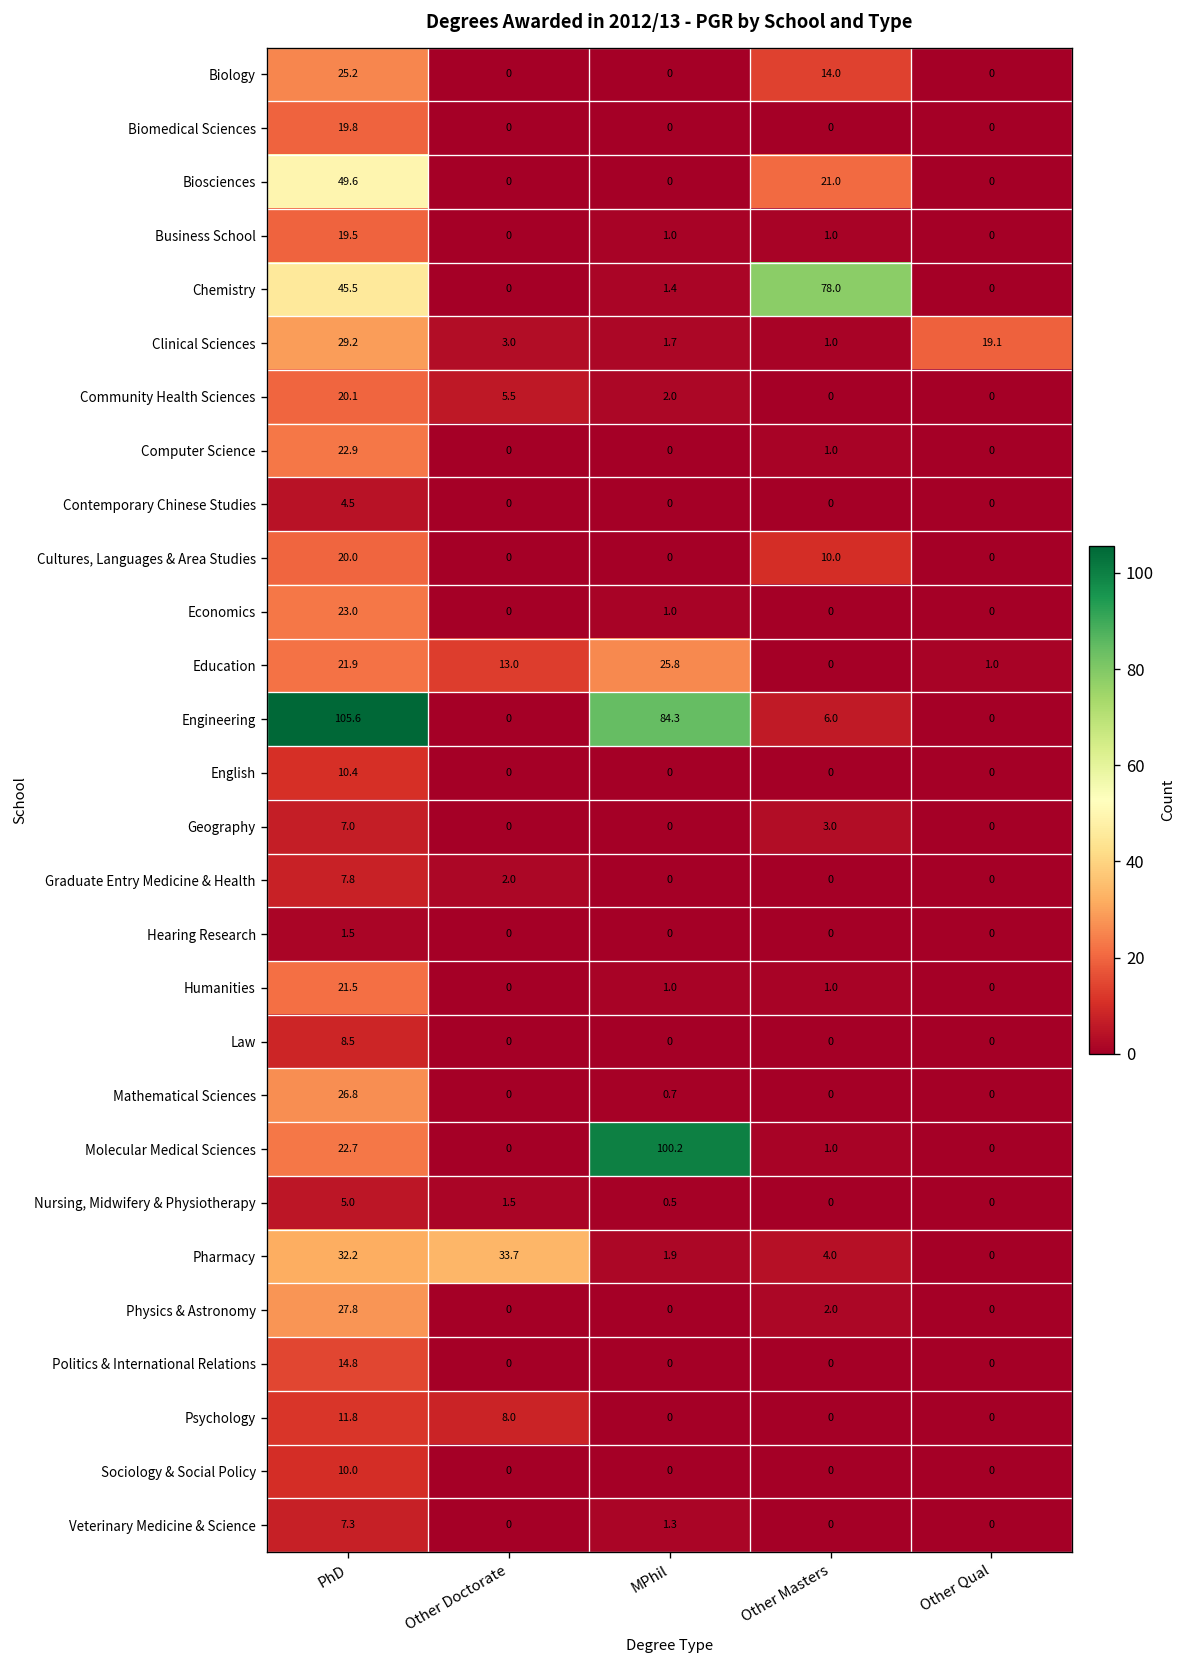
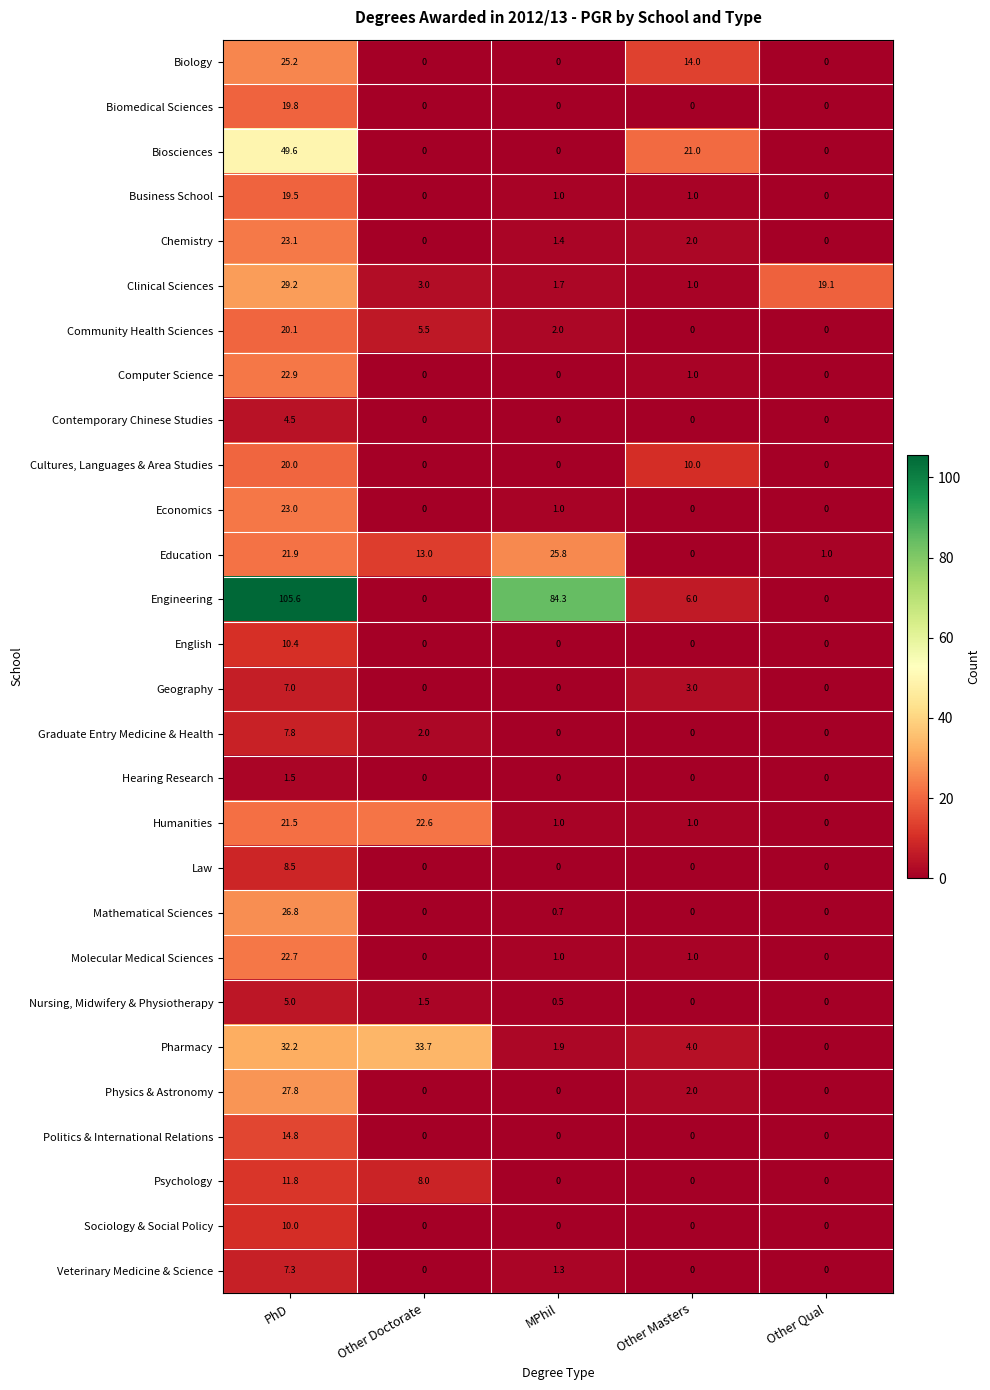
  {
    "Biology": {
      "PhD": 25.2,
      "Other Doctorate": 0,
      "MPhil": 0,
      "Other Masters": 14.0,
      "Other Qual": 0
    },
    "Biomedical Sciences": {
      "PhD": 19.8,
      "Other Doctorate": 0,
      "MPhil": 0,
      "Other Masters": 0,
      "Other Qual": 0
    },
    "Biosciences": {
      "PhD": 49.6,
      "Other Doctorate": 0,
      "MPhil": 0,
      "Other Masters": 21.0,
      "Other Qual": 0
    },
    "Business School": {
      "PhD": 19.5,
      "Other Doctorate": 0,
      "MPhil": 1.0,
      "Other Masters": 1.0,
      "Other Qual": 0
    },
    "Chemistry": {
-     "PhD": 45.5,
+     "PhD": 23.1,
      "Other Doctorate": 0,
      "MPhil": 1.4,
-     "Other Masters": 78.0,
+     "Other Masters": 2.0,
      "Other Qual": 0
    },
    "Clinical Sciences": {
      "PhD": 29.2,
      "Other Doctorate": 3.0,
      "MPhil": 1.7,
      "Other Masters": 1.0,
      "Other Qual": 19.1
    },
    "Community Health Sciences": {
      "PhD": 20.1,
      "Other Doctorate": 5.5,
      "MPhil": 2.0,
      "Other Masters": 0,
      "Other Qual": 0
    },
    "Computer Science": {
      "PhD": 22.9,
      "Other Doctorate": 0,
      "MPhil": 0,
      "Other Masters": 1.0,
      "Other Qual": 0
    },
    "Contemporary Chinese Studies": {
      "PhD": 4.5,
      "Other Doctorate": 0,
      "MPhil": 0,
      "Other Masters": 0,
      "Other Qual": 0
    },
    "Cultures, Languages & Area Studies": {
      "PhD": 20.0,
      "Other Doctorate": 0,
      "MPhil": 0,
      "Other Masters": 10.0,
      "Other Qual": 0
    },
    "Economics": {
      "PhD": 23.0,
      "Other Doctorate": 0,
      "MPhil": 1.0,
      "Other Masters": 0,
      "Other Qual": 0
    },
    "Education": {
      "PhD": 21.9,
      "Other Doctorate": 13.0,
      "MPhil": 25.8,
      "Other Masters": 0,
      "Other Qual": 1.0
    },
    "Engineering": {
      "PhD": 105.6,
      "Other Doctorate": 0,
      "MPhil": 84.3,
      "Other Masters": 6.0,
      "Other Qual": 0
    },
    "English": {
      "PhD": 10.4,
      "Other Doctorate": 0,
      "MPhil": 0,
      "Other Masters": 0,
      "Other Qual": 0
    },
    "Geography": {
      "PhD": 7.0,
      "Other Doctorate": 0,
      "MPhil": 0,
      "Other Masters": 3.0,
      "Other Qual": 0
    },
    "Graduate Entry Medicine & Health": {
      "PhD": 7.8,
      "Other Doctorate": 2.0,
      "MPhil": 0,
      "Other Masters": 0,
      "Other Qual": 0
    },
    "Hearing Research": {
      "PhD": 1.5,
      "Other Doctorate": 0,
      "MPhil": 0,
      "Other Masters": 0,
      "Other Qual": 0
    },
    "Humanities": {
      "PhD": 21.5,
-     "Other Doctorate": 0,
+     "Other Doctorate": 22.6,
      "MPhil": 1.0,
      "Other Masters": 1.0,
      "Other Qual": 0
    },
    "Law": {
      "PhD": 8.5,
      "Other Doctorate": 0,
      "MPhil": 0,
      "Other Masters": 0,
      "Other Qual": 0
    },
    "Mathematical Sciences": {
      "PhD": 26.8,
      "Other Doctorate": 0,
      "MPhil": 0.7,
      "Other Masters": 0,
      "Other Qual": 0
    },
    "Molecular Medical Sciences": {
      "PhD": 22.7,
      "Other Doctorate": 0,
-     "MPhil": 100.2,
+     "MPhil": 1.0,
      "Other Masters": 1.0,
      "Other Qual": 0
    },
    "Nursing, Midwifery & Physiotherapy": {
      "PhD": 5.0,
      "Other Doctorate": 1.5,
      "MPhil": 0.5,
      "Other Masters": 0,
      "Other Qual": 0
    },
    "Pharmacy": {
      "PhD": 32.2,
      "Other Doctorate": 33.7,
      "MPhil": 1.9,
      "Other Masters": 4.0,
      "Other Qual": 0
    },
    "Physics & Astronomy": {
      "PhD": 27.8,
      "Other Doctorate": 0,
      "MPhil": 0,
      "Other Masters": 2.0,
      "Other Qual": 0
    },
    "Politics & International Relations": {
      "PhD": 14.8,
      "Other Doctorate": 0,
      "MPhil": 0,
      "Other Masters": 0,
      "Other Qual": 0
    },
    "Psychology": {
      "PhD": 11.8,
      "Other Doctorate": 8.0,
      "MPhil": 0,
      "Other Masters": 0,
      "Other Qual": 0
    },
    "Sociology & Social Policy": {
      "PhD": 10.0,
      "Other Doctorate": 0,
      "MPhil": 0,
      "Other Masters": 0,
      "Other Qual": 0
    },
    "Veterinary Medicine & Science": {
      "PhD": 7.3,
      "Other Doctorate": 0,
      "MPhil": 1.3,
      "Other Masters": 0,
      "Other Qual": 0
    }
  }
